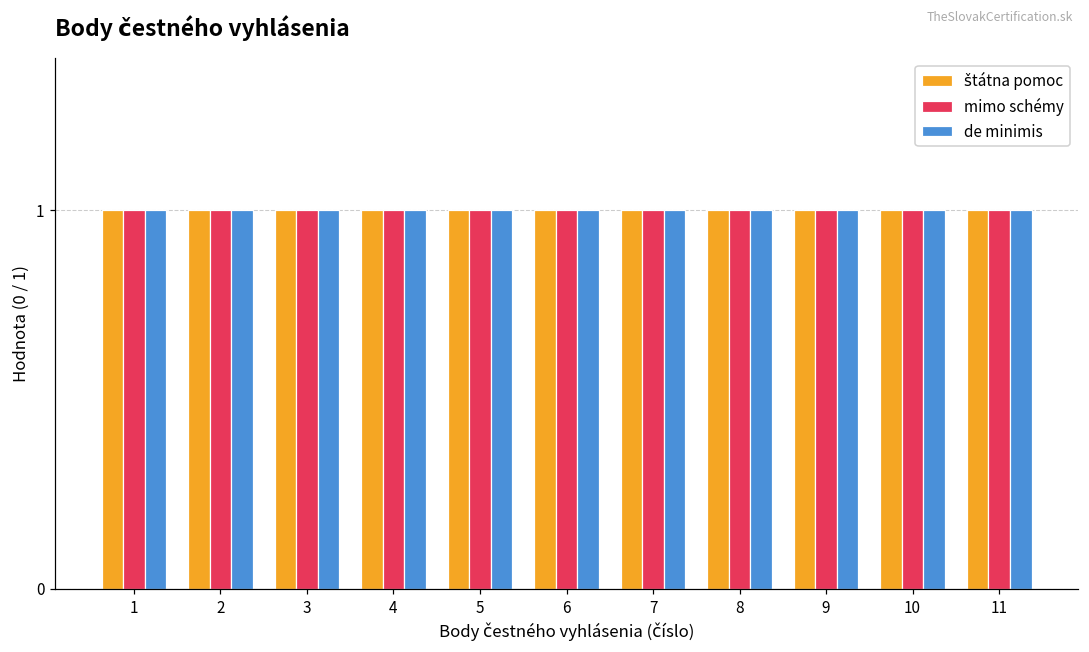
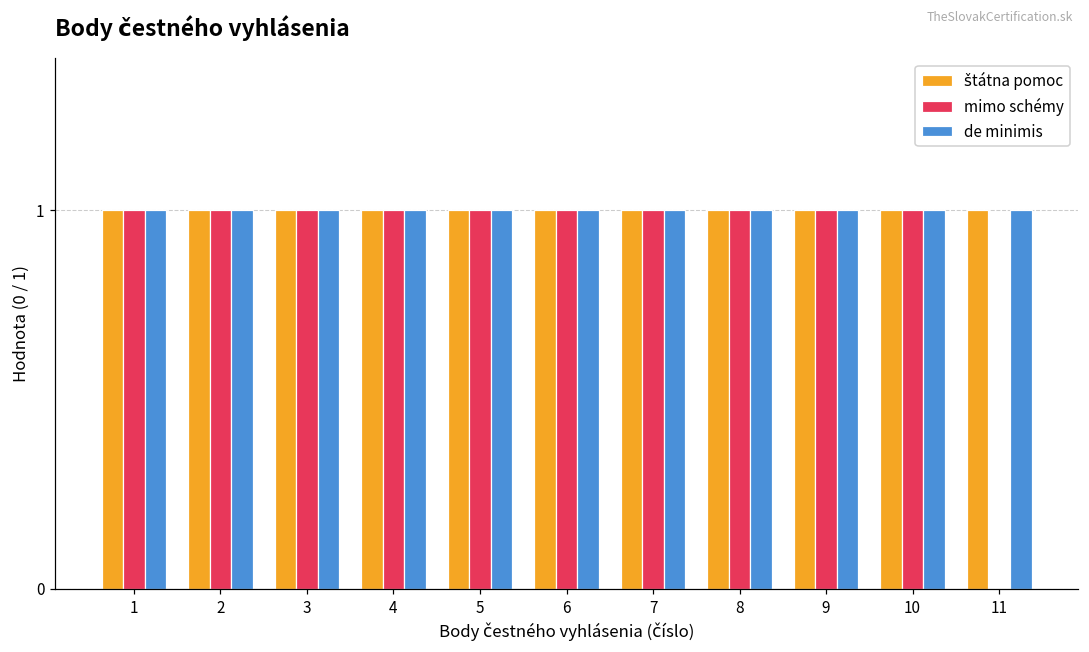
  {
    "štátna pomoc": {
      "1": 1,
      "2": 1,
      "3": 1,
      "4": 1,
      "5": 1,
      "6": 1,
      "7": 1,
      "8": 1,
      "9": 1,
      "10": 1,
      "11": 1
    },
    "mimo schémy": {
      "1": 1,
      "2": 1,
      "3": 1,
      "4": 1,
      "5": 1,
      "6": 1,
      "7": 1,
      "8": 1,
      "9": 1,
      "10": 1,
-     "11": 1
+     "11": 0
    },
    "de minimis": {
      "1": 1,
      "2": 1,
      "3": 1,
      "4": 1,
      "5": 1,
      "6": 1,
      "7": 1,
      "8": 1,
      "9": 1,
      "10": 1,
      "11": 1
    }
  }
